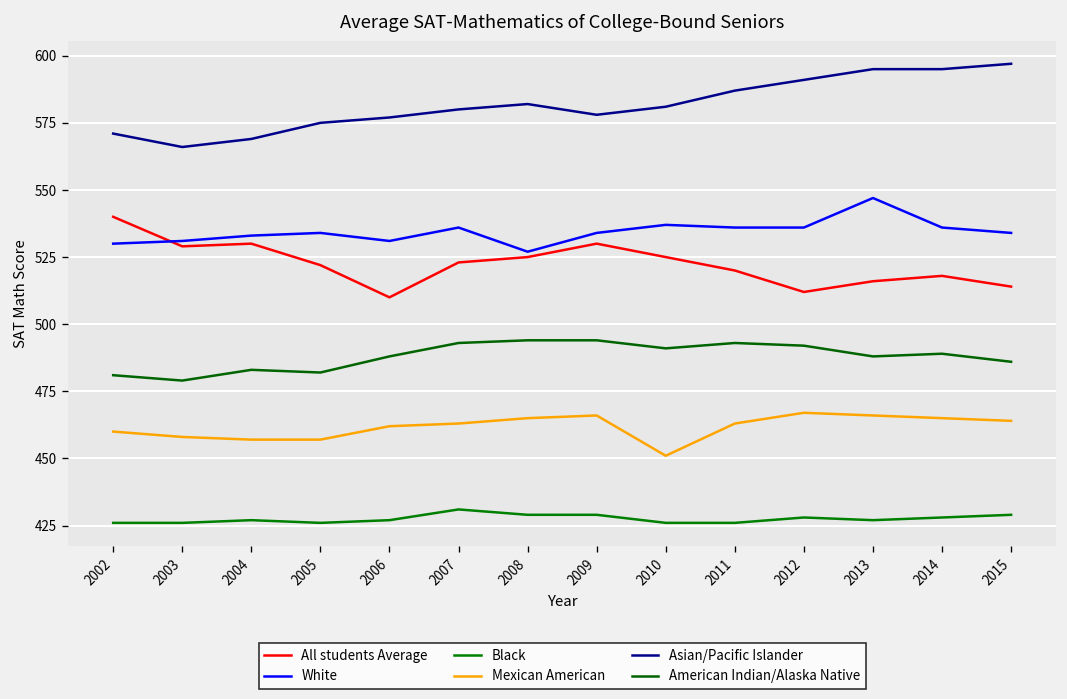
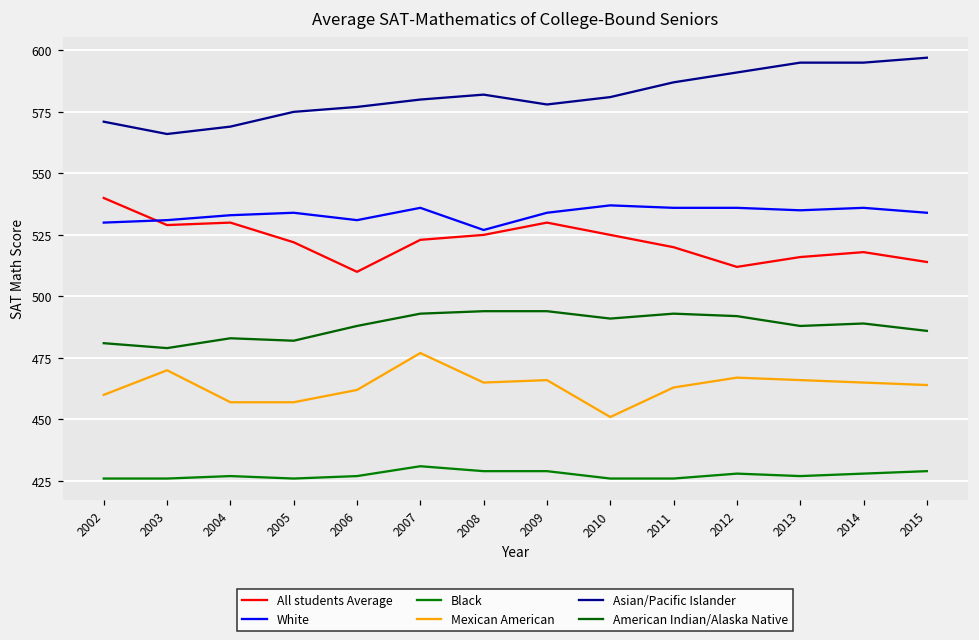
  {
    "All students Average": {
      "2002": 540,
      "2003": 529,
      "2004": 530,
      "2005": 522,
      "2006": 510,
      "2007": 523,
      "2008": 525,
      "2009": 530,
      "2010": 525,
      "2011": 520,
      "2012": 512,
      "2013": 516,
      "2014": 518,
      "2015": 514
    },
    "White": {
      "2002": 530,
      "2003": 531,
      "2004": 533,
      "2005": 534,
      "2006": 531,
      "2007": 536,
      "2008": 527,
      "2009": 534,
      "2010": 537,
      "2011": 536,
      "2012": 536,
-     "2013": 547,
+     "2013": 535,
      "2014": 536,
      "2015": 534
    },
    "Mexican American": {
      "2002": 460,
-     "2003": 458,
+     "2003": 470,
      "2004": 457,
      "2005": 457,
      "2006": 462,
-     "2007": 463,
+     "2007": 477,
      "2008": 465,
      "2009": 466,
      "2010": 451,
      "2011": 463,
      "2012": 467,
      "2013": 466,
      "2014": 465,
      "2015": 464
    },
    "Asian/Pacific Islander": {
      "2002": 571,
      "2003": 566,
      "2004": 569,
      "2005": 575,
      "2006": 577,
      "2007": 580,
      "2008": 582,
      "2009": 578,
      "2010": 581,
      "2011": 587,
      "2012": 591,
      "2013": 595,
      "2014": 595,
      "2015": 597
    }
  }
